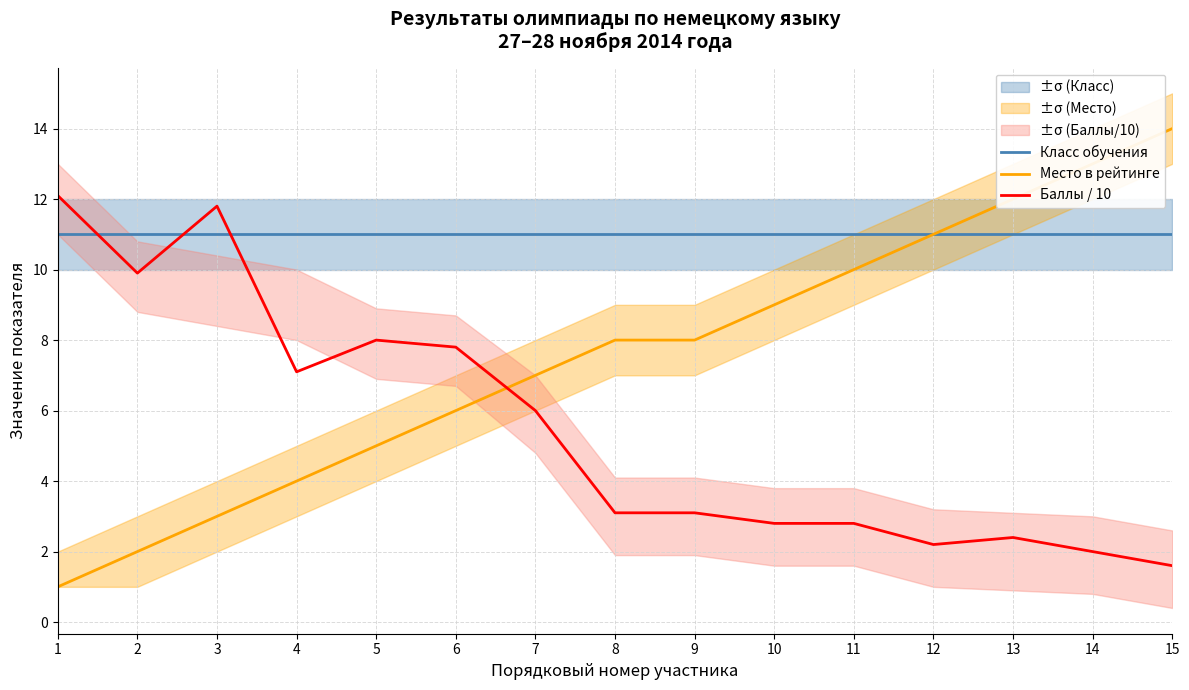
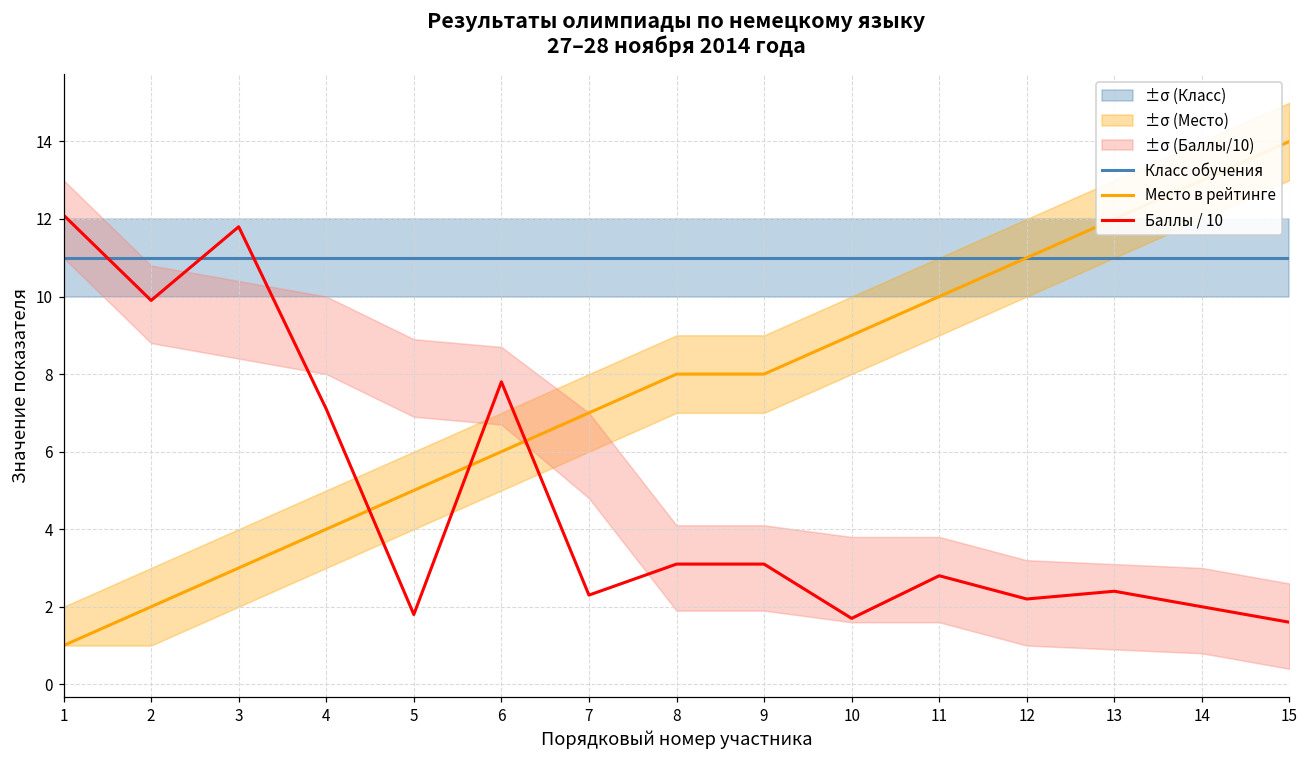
  {
    "Баллы / 10": {
      "1": 12.1,
      "2": 9.9,
      "3": 11.8,
      "4": 7.1,
-     "5": 8.0,
+     "5": 1.8,
      "6": 7.8,
-     "7": 6.0,
+     "7": 2.3,
      "8": 3.1,
      "9": 3.1,
-     "10": 2.8,
+     "10": 1.7,
      "11": 2.8,
      "12": 2.2,
      "13": 2.4,
      "14": 2.0,
      "15": 1.6
    }
  }
